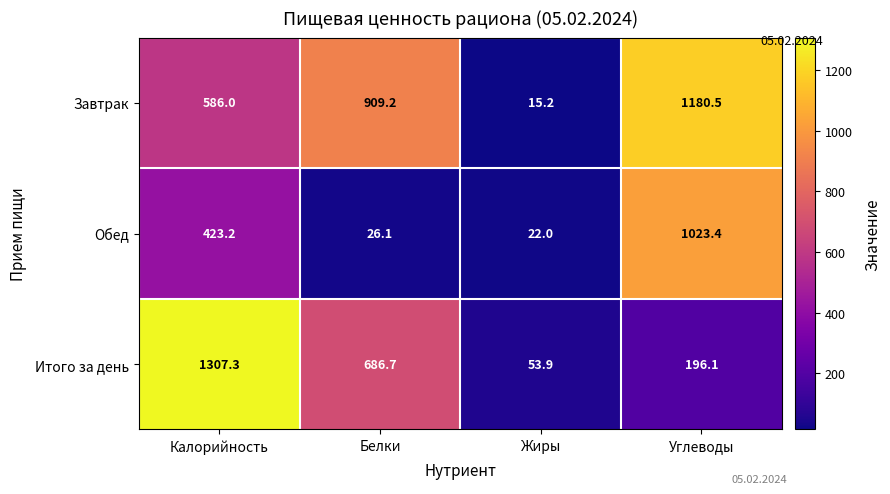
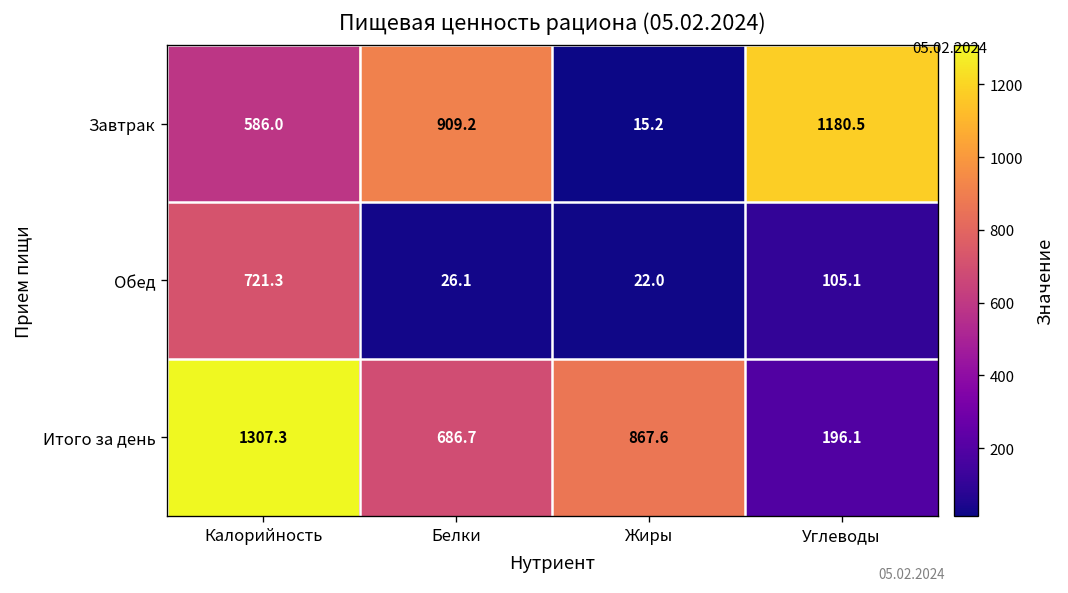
  {
    "Завтрак": {
      "Калорийность": 586.0,
      "Белки": 909.2,
      "Жиры": 15.2,
      "Углеводы": 1180.5
    },
    "Обед": {
-     "Калорийность": 423.2,
+     "Калорийность": 721.3,
      "Белки": 26.1,
      "Жиры": 22.0,
-     "Углеводы": 1023.4
+     "Углеводы": 105.1
    },
    "Итого за день": {
      "Калорийность": 1307.3,
      "Белки": 686.7,
-     "Жиры": 53.9,
+     "Жиры": 867.6,
      "Углеводы": 196.1
    }
  }
